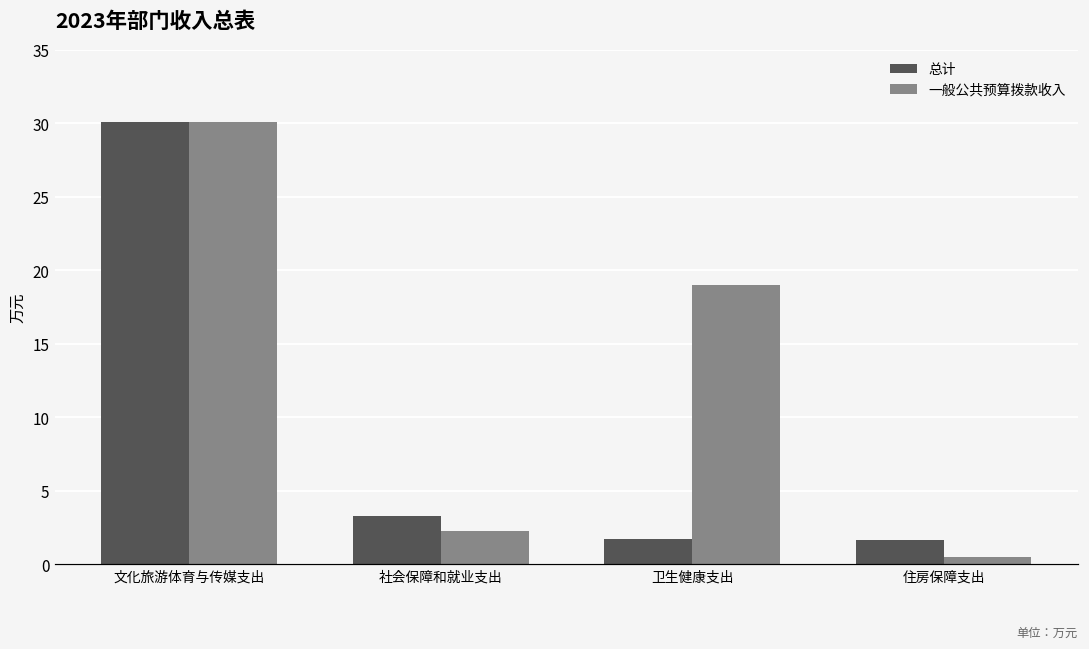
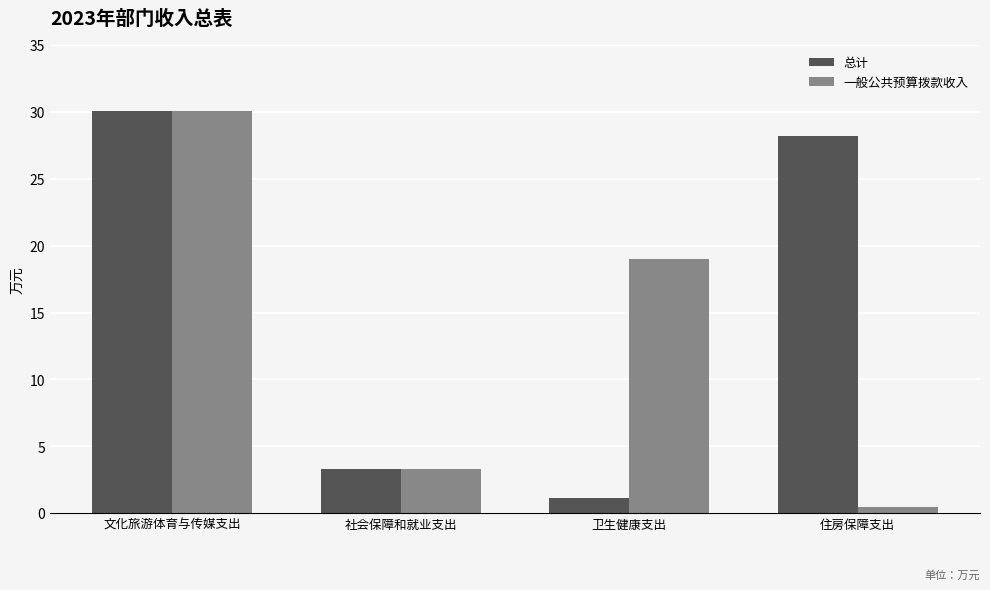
  {
    "总计": {
      "文化旅游体育与传媒支出": 30.1,
      "社会保障和就业支出": 3.3,
-     "卫生健康支出": 1.7,
-     "住房保障支出": 1.7
+     "卫生健康支出": 1.1,
+     "住房保障支出": 28.2
    },
    "一般公共预算拨款收入": {
      "文化旅游体育与传媒支出": 30.1,
-     "社会保障和就业支出": 2.3,
+     "社会保障和就业支出": 3.3,
      "卫生健康支出": 19.0,
      "住房保障支出": 0.5
    }
  }
